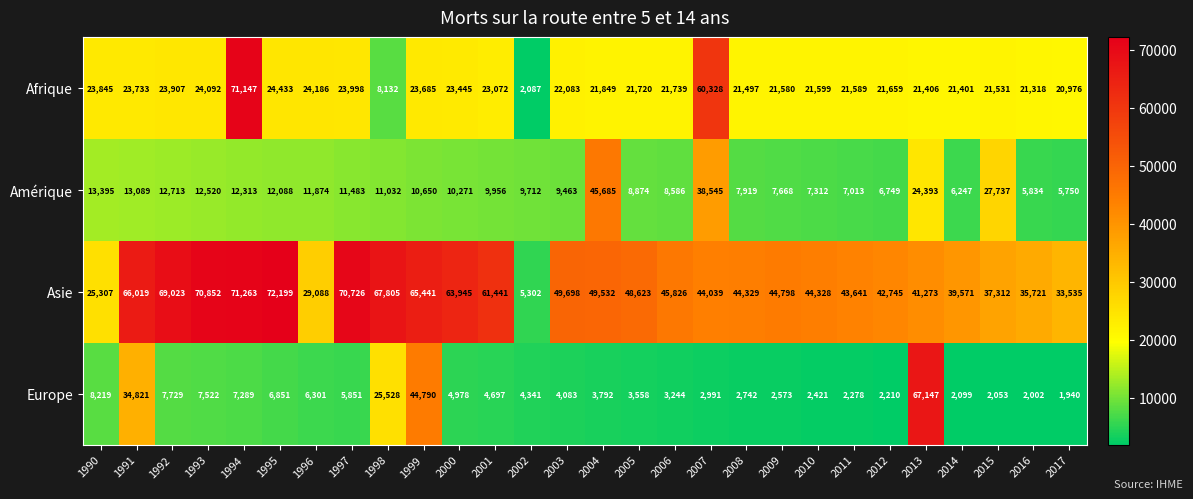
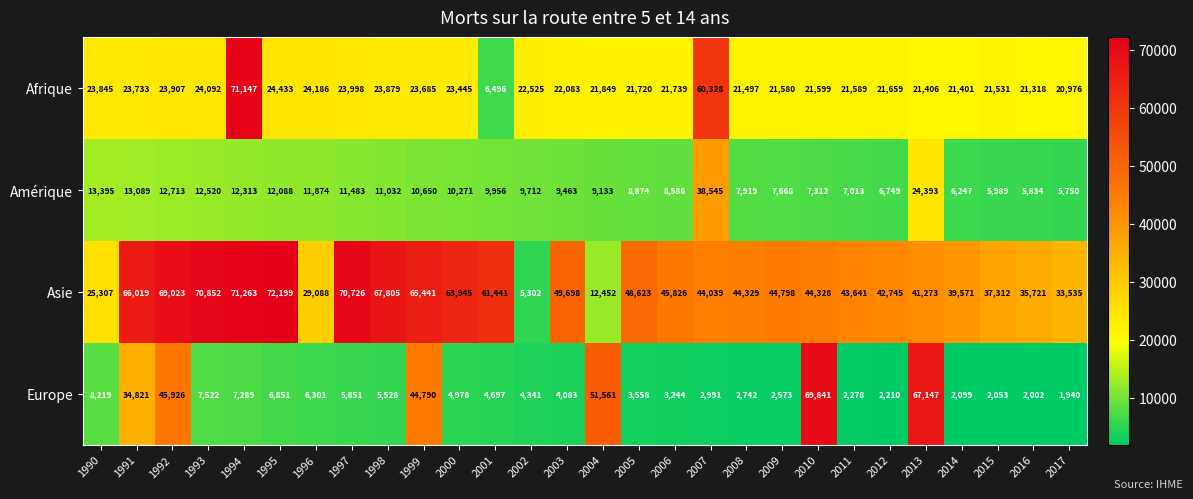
  {
    "Afrique": {
      "1990": "23,845",
      "1991": "23,733",
      "1992": "23,907",
      "1993": "24,092",
      "1994": "71,147",
      "1995": "24,433",
      "1996": "24,186",
      "1997": "23,998",
-     "1998": "8,132",
+     "1998": "23,879",
      "1999": "23,685",
      "2000": "23,445",
-     "2001": "23,072",
-     "2002": "2,087",
+     "2001": "6,496",
+     "2002": "22,525",
      "2003": "22,083",
      "2004": "21,849",
      "2005": "21,720",
      "2006": "21,739",
      "2007": "60,328",
      "2008": "21,497",
      "2009": "21,580",
      "2010": "21,599",
      "2011": "21,589",
      "2012": "21,659",
      "2013": "21,406",
      "2014": "21,401",
      "2015": "21,531",
      "2016": "21,318",
      "2017": "20,976"
    },
    "Amérique": {
      "1990": "13,395",
      "1991": "13,089",
      "1992": "12,713",
      "1993": "12,520",
      "1994": "12,313",
      "1995": "12,088",
      "1996": "11,874",
      "1997": "11,483",
      "1998": "11,032",
      "1999": "10,650",
      "2000": "10,271",
      "2001": "9,956",
      "2002": "9,712",
      "2003": "9,463",
-     "2004": "45,685",
+     "2004": "9,133",
      "2005": "8,874",
      "2006": "8,586",
      "2007": "38,545",
      "2008": "7,919",
      "2009": "7,668",
      "2010": "7,312",
      "2011": "7,013",
      "2012": "6,749",
      "2013": "24,393",
      "2014": "6,247",
-     "2015": "27,737",
+     "2015": "5,989",
      "2016": "5,834",
      "2017": "5,750"
    },
    "Asie": {
      "1990": "25,307",
      "1991": "66,019",
      "1992": "69,023",
      "1993": "70,852",
      "1994": "71,263",
      "1995": "72,199",
      "1996": "29,088",
      "1997": "70,726",
      "1998": "67,805",
      "1999": "65,441",
      "2000": "63,945",
      "2001": "61,441",
      "2002": "5,302",
      "2003": "49,698",
-     "2004": "49,532",
+     "2004": "12,452",
      "2005": "48,623",
      "2006": "45,826",
      "2007": "44,039",
      "2008": "44,329",
      "2009": "44,798",
      "2010": "44,328",
      "2011": "43,641",
      "2012": "42,745",
      "2013": "41,273",
      "2014": "39,571",
      "2015": "37,312",
      "2016": "35,721",
      "2017": "33,535"
    },
    "Europe": {
      "1990": "8,219",
      "1991": "34,821",
-     "1992": "7,729",
+     "1992": "45,926",
      "1993": "7,522",
      "1994": "7,289",
      "1995": "6,851",
      "1996": "6,301",
      "1997": "5,851",
-     "1998": "25,528",
+     "1998": "5,528",
      "1999": "44,790",
      "2000": "4,978",
      "2001": "4,697",
      "2002": "4,341",
      "2003": "4,083",
-     "2004": "3,792",
+     "2004": "51,561",
      "2005": "3,558",
      "2006": "3,244",
      "2007": "2,991",
      "2008": "2,742",
      "2009": "2,573",
-     "2010": "2,421",
+     "2010": "69,841",
      "2011": "2,278",
      "2012": "2,210",
      "2013": "67,147",
      "2014": "2,099",
      "2015": "2,053",
      "2016": "2,002",
      "2017": "1,940"
    }
  }
